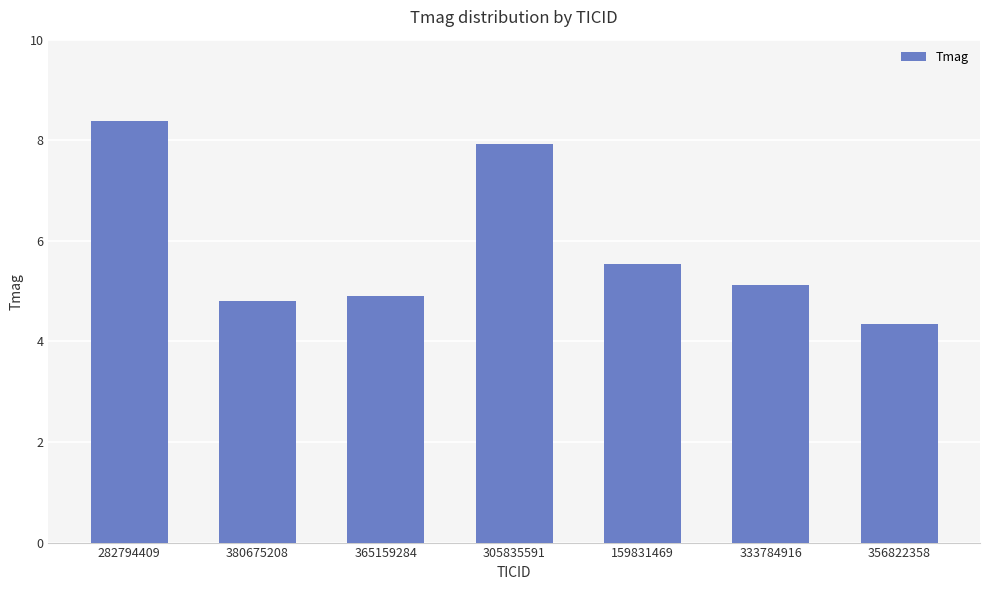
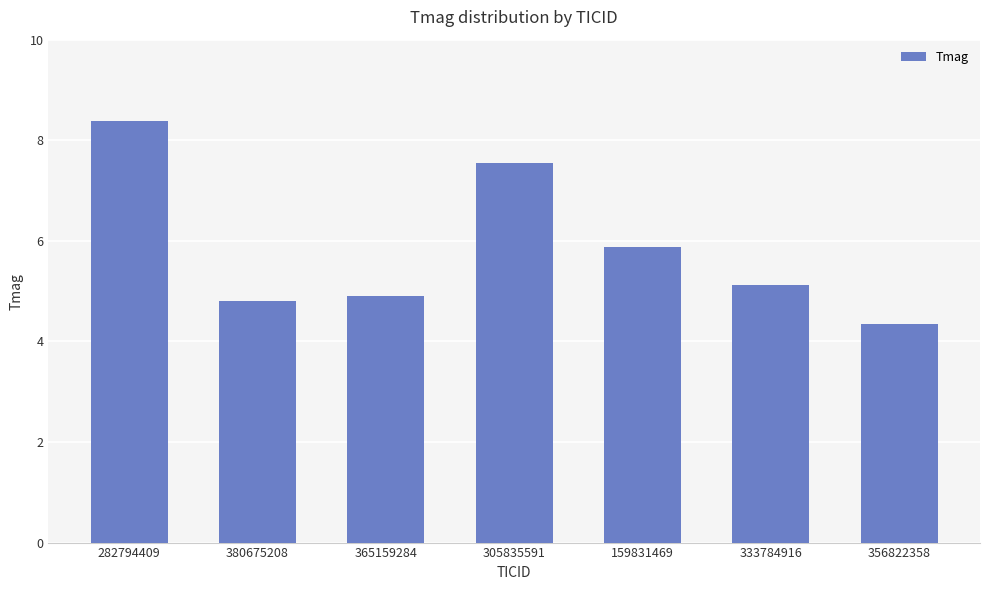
  {
    "282794409": 8.4,
    "380675208": 4.8,
    "365159284": 4.9,
-   "305835591": 7.9,
-   "159831469": 5.5,
+   "305835591": 7.6,
+   "159831469": 5.9,
    "333784916": 5.1,
    "356822358": 4.3
  }
